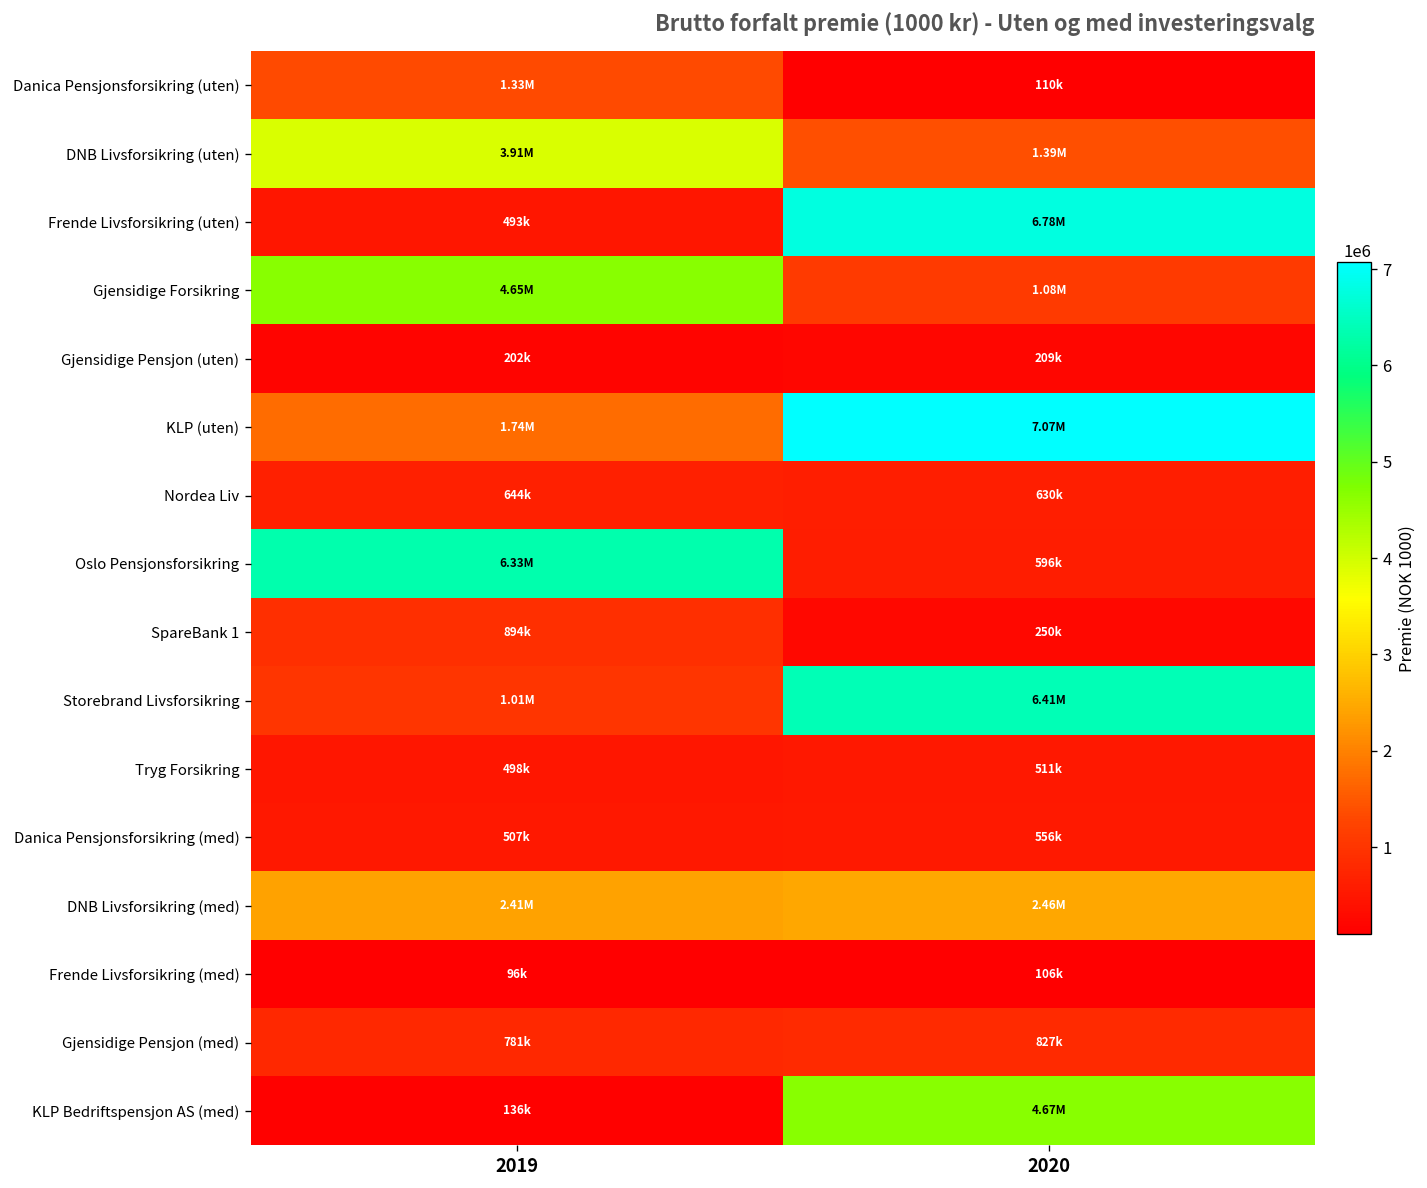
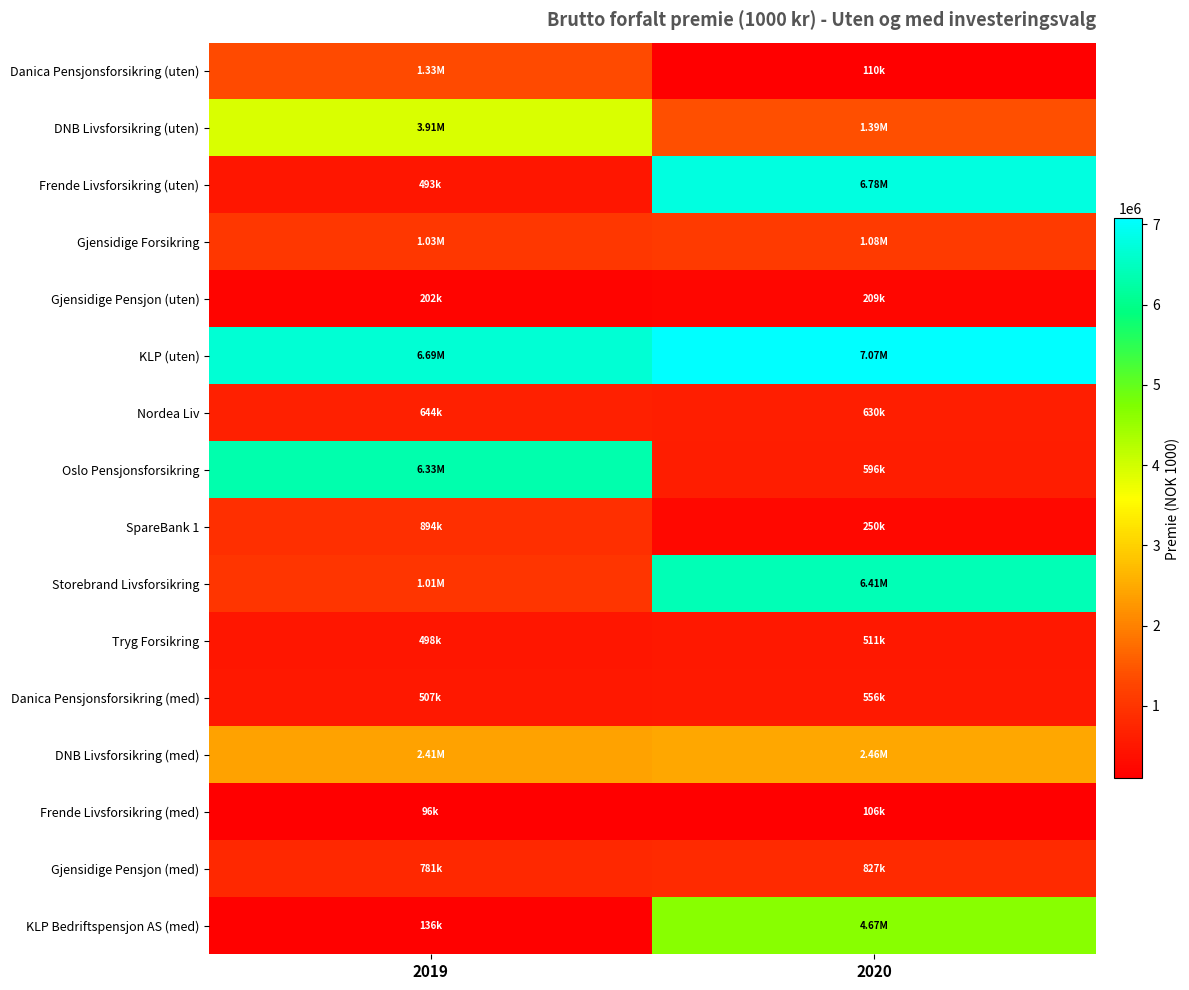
  {
    "Danica Pensjonsforsikring (uten)": {
      "2019": "1.33M",
      "2020": "110k"
    },
    "DNB Livsforsikring (uten)": {
      "2019": "3.91M",
      "2020": "1.39M"
    },
    "Frende Livsforsikring (uten)": {
      "2019": "493k",
      "2020": "6.78M"
    },
    "Gjensidige Forsikring": {
-     "2019": "4.65M",
+     "2019": "1.03M",
      "2020": "1.08M"
    },
    "Gjensidige Pensjon (uten)": {
      "2019": "202k",
      "2020": "209k"
    },
    "KLP (uten)": {
-     "2019": "1.74M",
+     "2019": "6.69M",
      "2020": "7.07M"
    },
    "Nordea Liv": {
      "2019": "644k",
      "2020": "630k"
    },
    "Oslo Pensjonsforsikring": {
      "2019": "6.33M",
      "2020": "596k"
    },
    "SpareBank 1": {
      "2019": "894k",
      "2020": "250k"
    },
    "Storebrand Livsforsikring": {
      "2019": "1.01M",
      "2020": "6.41M"
    },
    "Tryg Forsikring": {
      "2019": "498k",
      "2020": "511k"
    },
    "Danica Pensjonsforsikring (med)": {
      "2019": "507k",
      "2020": "556k"
    },
    "DNB Livsforsikring (med)": {
      "2019": "2.41M",
      "2020": "2.46M"
    },
    "Frende Livsforsikring (med)": {
      "2019": "96k",
      "2020": "106k"
    },
    "Gjensidige Pensjon (med)": {
      "2019": "781k",
      "2020": "827k"
    },
    "KLP Bedriftspensjon AS (med)": {
      "2019": "136k",
      "2020": "4.67M"
    }
  }
